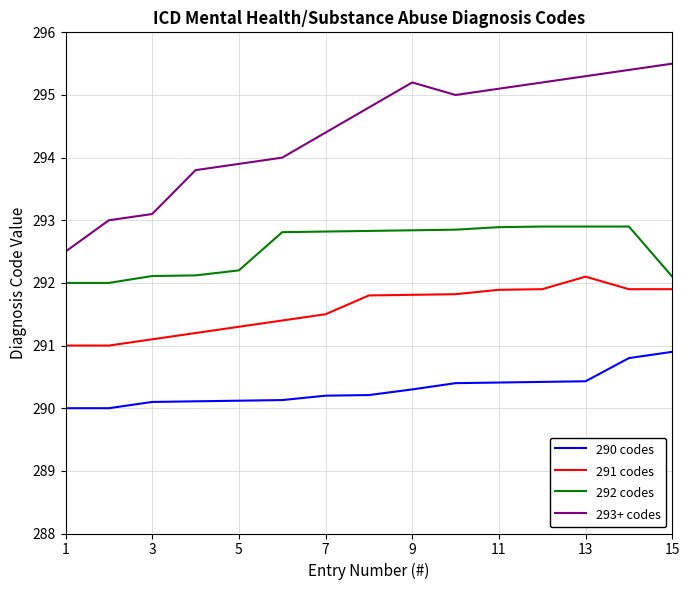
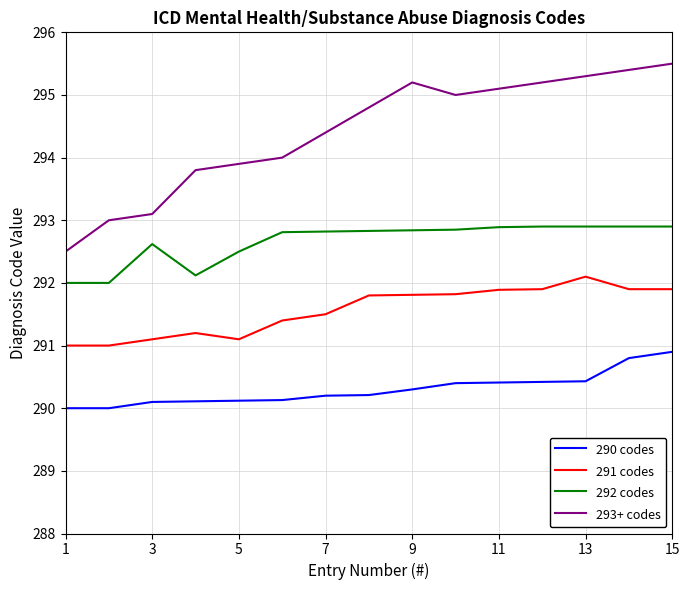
  {
    "290 codes": {
      "1": 290.0,
      "3": 290.1,
      "5": 290.1,
      "7": 290.2,
      "9": 290.3,
      "11": 290.4,
      "13": 290.4,
      "15": 290.9
    },
    "291 codes": {
      "1": 291.0,
      "3": 291.1,
-     "5": 291.3,
+     "5": 291.1,
      "7": 291.5,
      "9": 291.8,
      "11": 291.9,
      "13": 292.1,
      "15": 291.9
    },
    "292 codes": {
      "1": 292.0,
-     "3": 292.1,
-     "5": 292.2,
+     "3": 292.6,
+     "5": 292.5,
      "7": 292.8,
      "9": 292.8,
      "11": 292.9,
      "13": 292.9,
-     "15": 292.1
+     "15": 292.9
    },
    "293+ codes": {
      "1": 292.5,
      "3": 293.1,
      "5": 293.9,
      "7": 294.4,
      "9": 295.2,
      "11": 295.1,
      "13": 295.3,
      "15": 295.5
    }
  }
